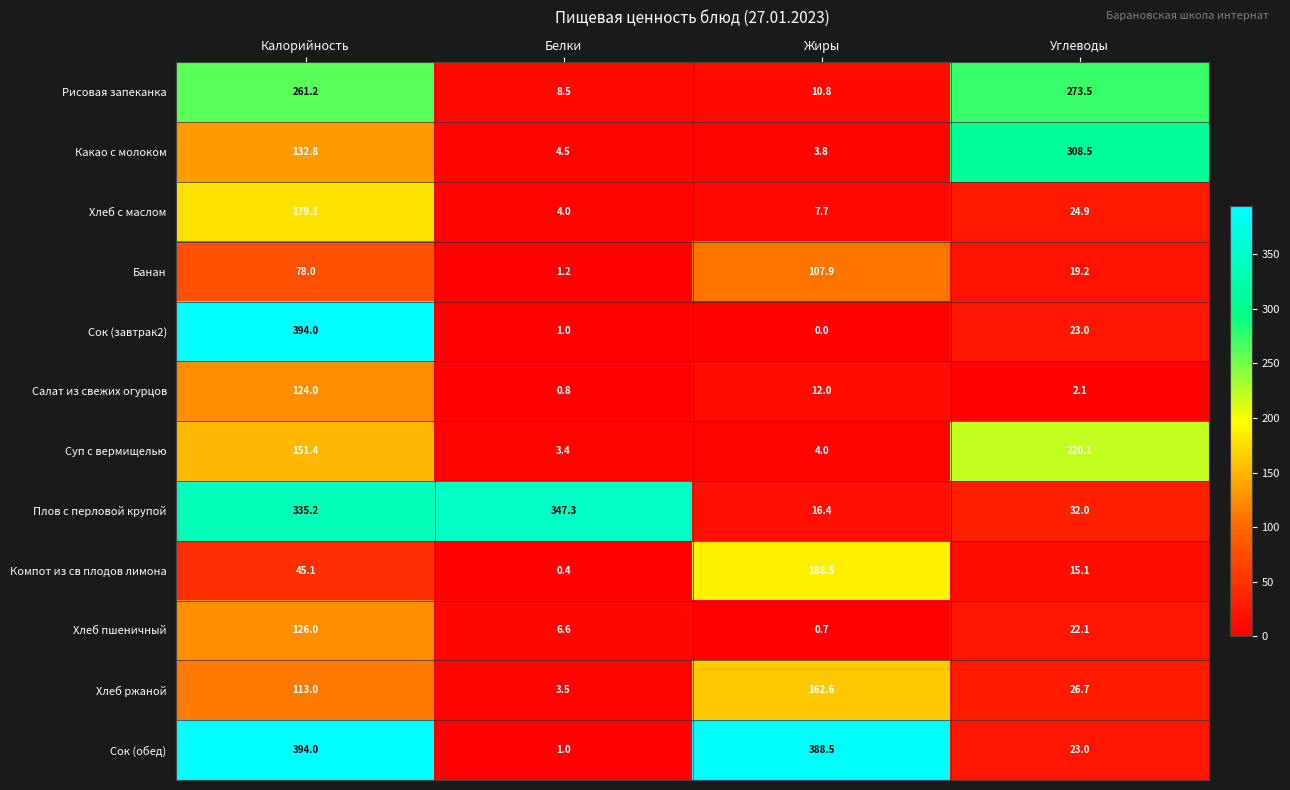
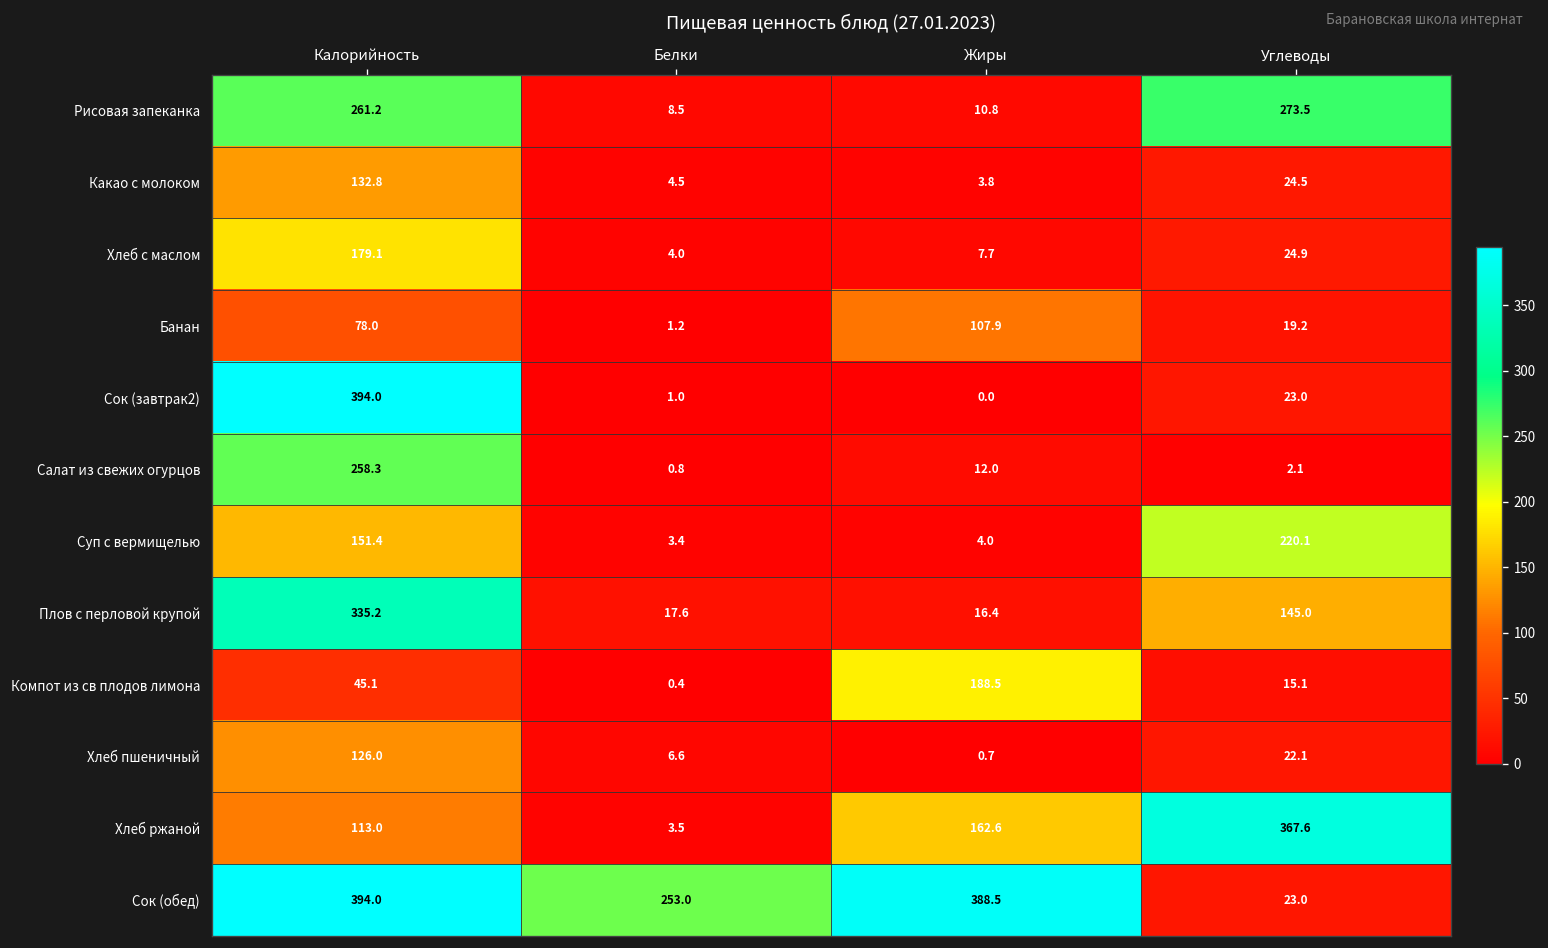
  {
    "Рисовая запеканка": {
      "Калорийность": 261.2,
      "Белки": 8.5,
      "Жиры": 10.8,
      "Углеводы": 273.5
    },
    "Какао с молоком": {
      "Калорийность": 132.8,
      "Белки": 4.5,
      "Жиры": 3.8,
-     "Углеводы": 308.5
+     "Углеводы": 24.5
    },
    "Хлеб с маслом": {
      "Калорийность": 179.1,
      "Белки": 4.0,
      "Жиры": 7.7,
      "Углеводы": 24.9
    },
    "Банан": {
      "Калорийность": 78.0,
      "Белки": 1.2,
      "Жиры": 107.9,
      "Углеводы": 19.2
    },
    "Сок (завтрак2)": {
      "Калорийность": 394.0,
      "Белки": 1.0,
      "Жиры": 0.0,
      "Углеводы": 23.0
    },
    "Салат из свежих огурцов": {
-     "Калорийность": 124.0,
+     "Калорийность": 258.3,
      "Белки": 0.8,
      "Жиры": 12.0,
      "Углеводы": 2.1
    },
    "Суп с вермищелью": {
      "Калорийность": 151.4,
      "Белки": 3.4,
      "Жиры": 4.0,
      "Углеводы": 220.1
    },
    "Плов с перловой крупой": {
      "Калорийность": 335.2,
-     "Белки": 347.3,
+     "Белки": 17.6,
      "Жиры": 16.4,
-     "Углеводы": 32.0
+     "Углеводы": 145.0
    },
    "Компот из св плодов лимона": {
      "Калорийность": 45.1,
      "Белки": 0.4,
      "Жиры": 188.5,
      "Углеводы": 15.1
    },
    "Хлеб пшеничный": {
      "Калорийность": 126.0,
      "Белки": 6.6,
      "Жиры": 0.7,
      "Углеводы": 22.1
    },
    "Хлеб ржаной": {
      "Калорийность": 113.0,
      "Белки": 3.5,
      "Жиры": 162.6,
-     "Углеводы": 26.7
+     "Углеводы": 367.6
    },
    "Сок (обед)": {
      "Калорийность": 394.0,
-     "Белки": 1.0,
+     "Белки": 253.0,
      "Жиры": 388.5,
      "Углеводы": 23.0
    }
  }
